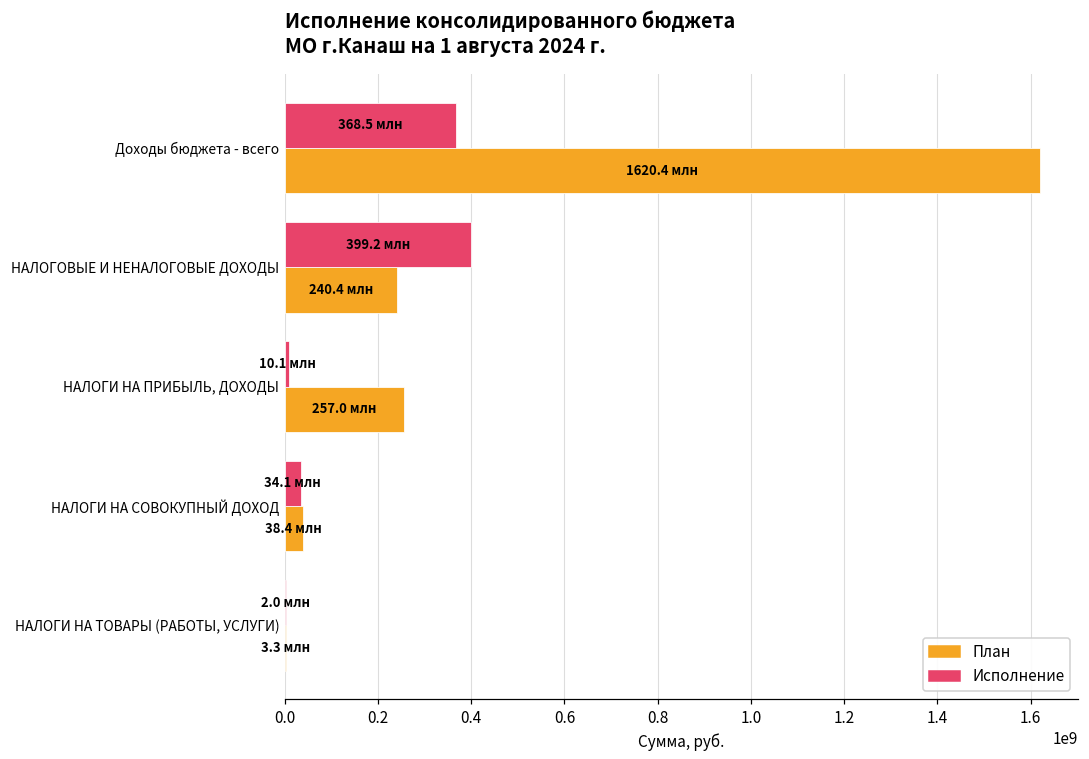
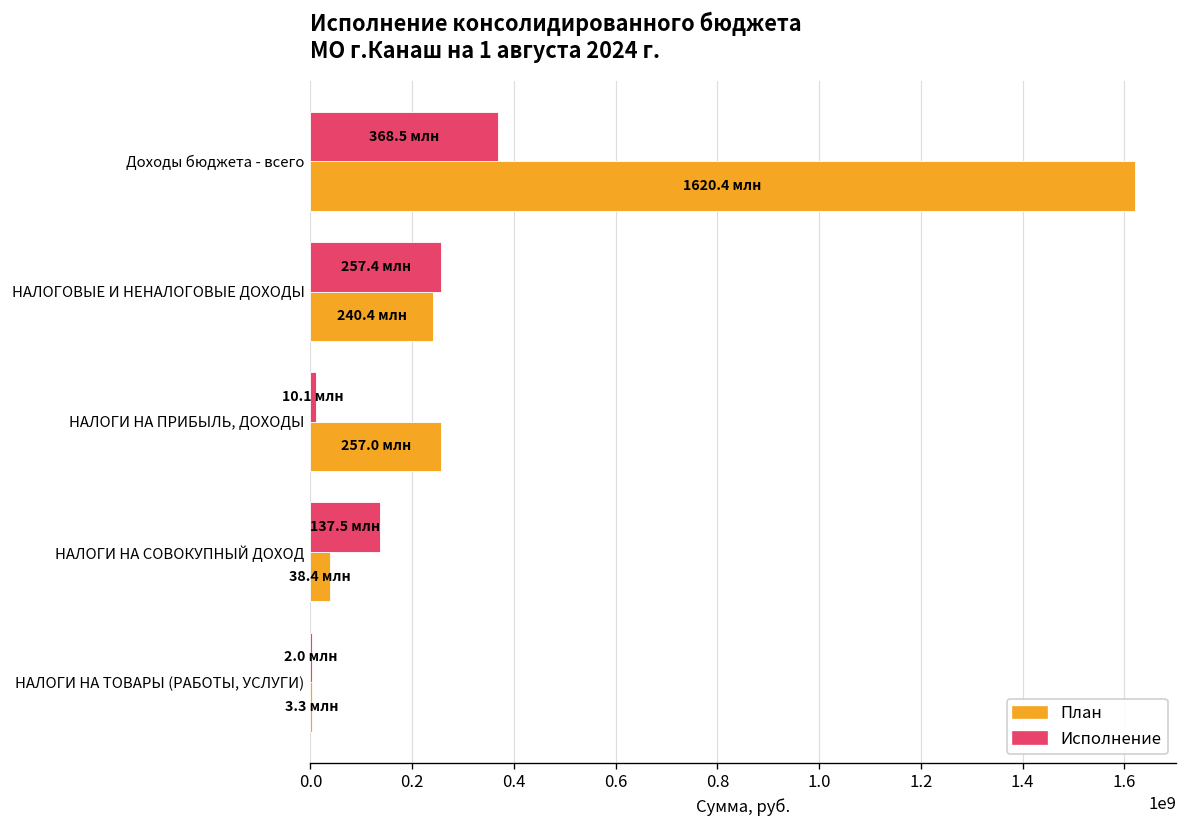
  {
    "Исполнение": {
-     "НАЛОГОВЫЕ И НЕНАЛОГОВЫЕ ДОХОДЫ": 399.2,
-     "НАЛОГИ НА СОВОКУПНЫЙ ДОХОД": 34.1
+     "НАЛОГОВЫЕ И НЕНАЛОГОВЫЕ ДОХОДЫ": 257.4,
+     "НАЛОГИ НА СОВОКУПНЫЙ ДОХОД": 137.5
    }
  }
